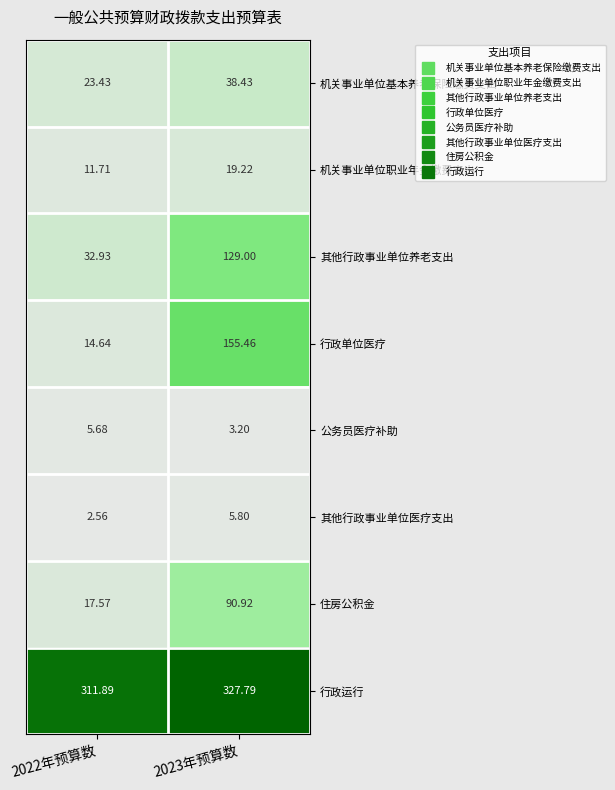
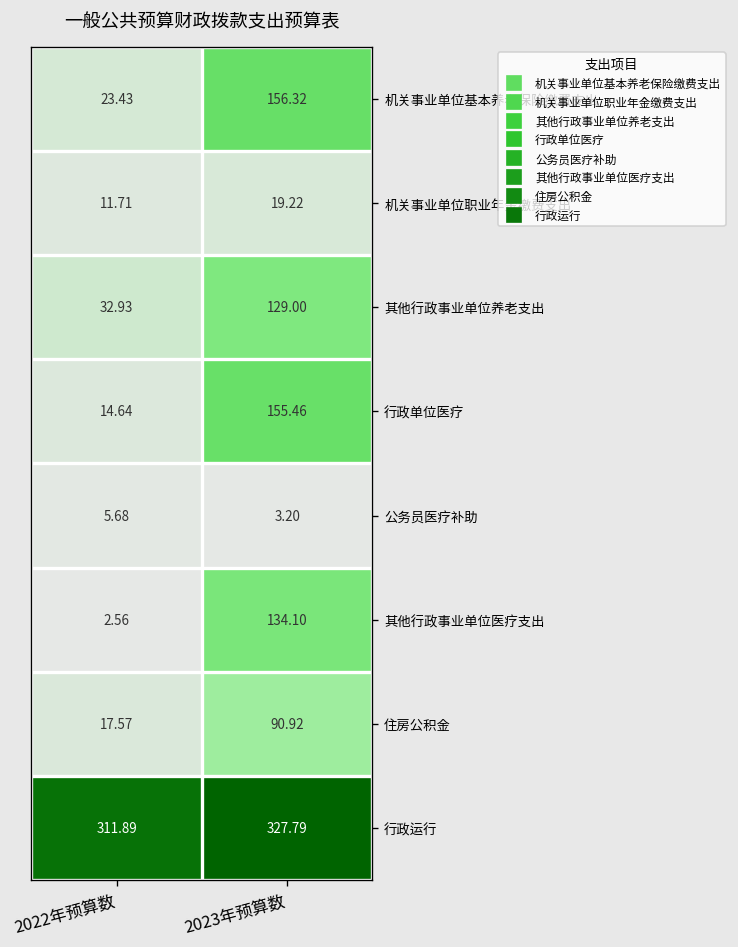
  {
    "机关事业单位基本养老保险缴费支出": {
      "2022年预算数": 23.43,
-     "2023年预算数": 38.43
+     "2023年预算数": 156.32
    },
    "机关事业单位职业年金缴费支出": {
      "2022年预算数": 11.71,
      "2023年预算数": 19.22
    },
    "其他行政事业单位养老支出": {
      "2022年预算数": 32.93,
      "2023年预算数": 129.00
    },
    "行政单位医疗": {
      "2022年预算数": 14.64,
      "2023年预算数": 155.46
    },
    "公务员医疗补助": {
      "2022年预算数": 5.68,
      "2023年预算数": 3.20
    },
    "其他行政事业单位医疗支出": {
      "2022年预算数": 2.56,
-     "2023年预算数": 5.80
+     "2023年预算数": 134.10
    },
    "住房公积金": {
      "2022年预算数": 17.57,
      "2023年预算数": 90.92
    },
    "行政运行": {
      "2022年预算数": 311.89,
      "2023年预算数": 327.79
    }
  }
